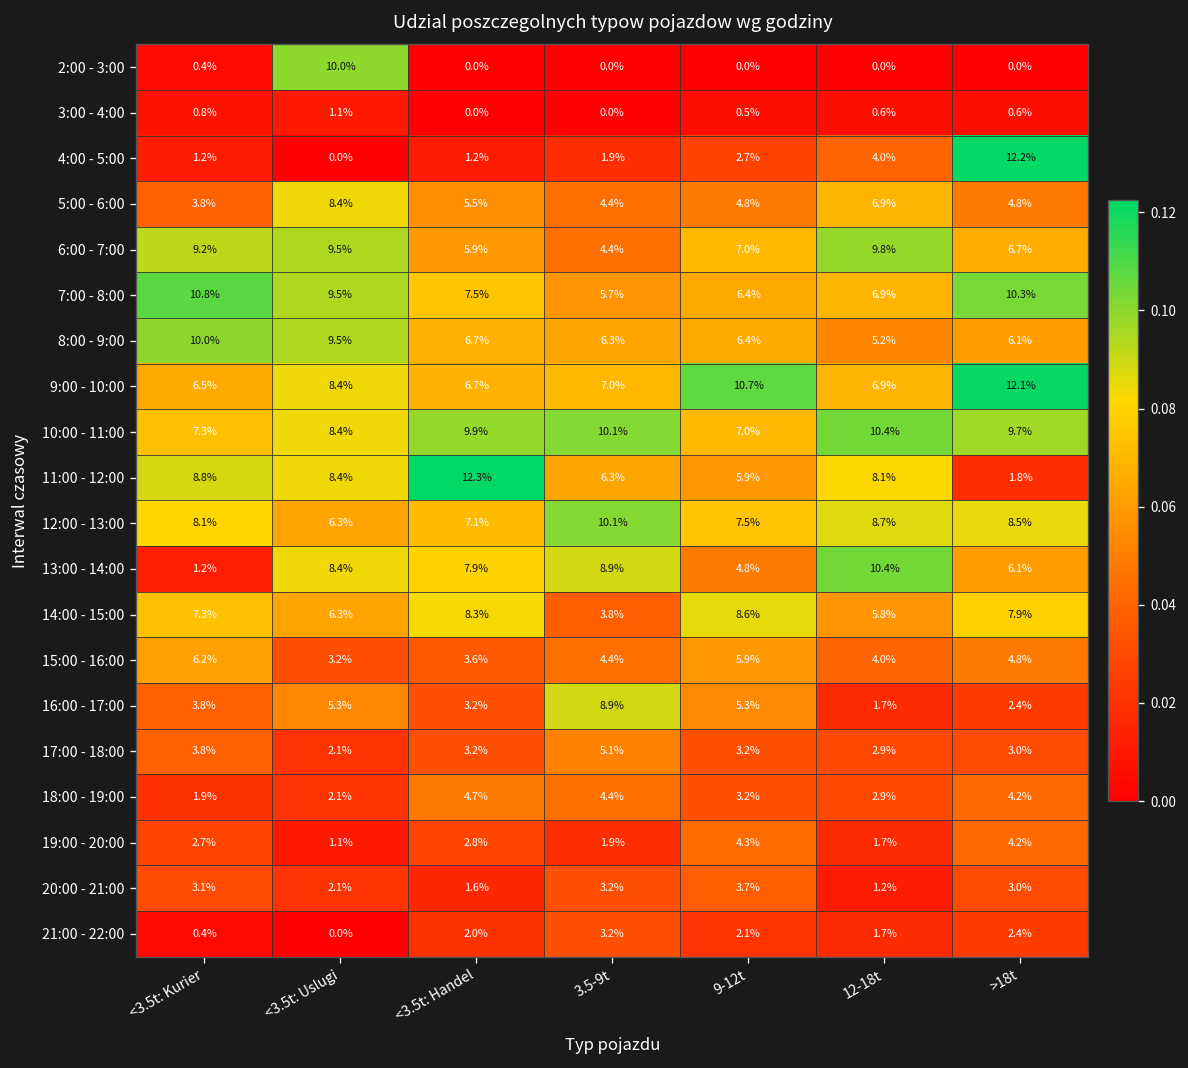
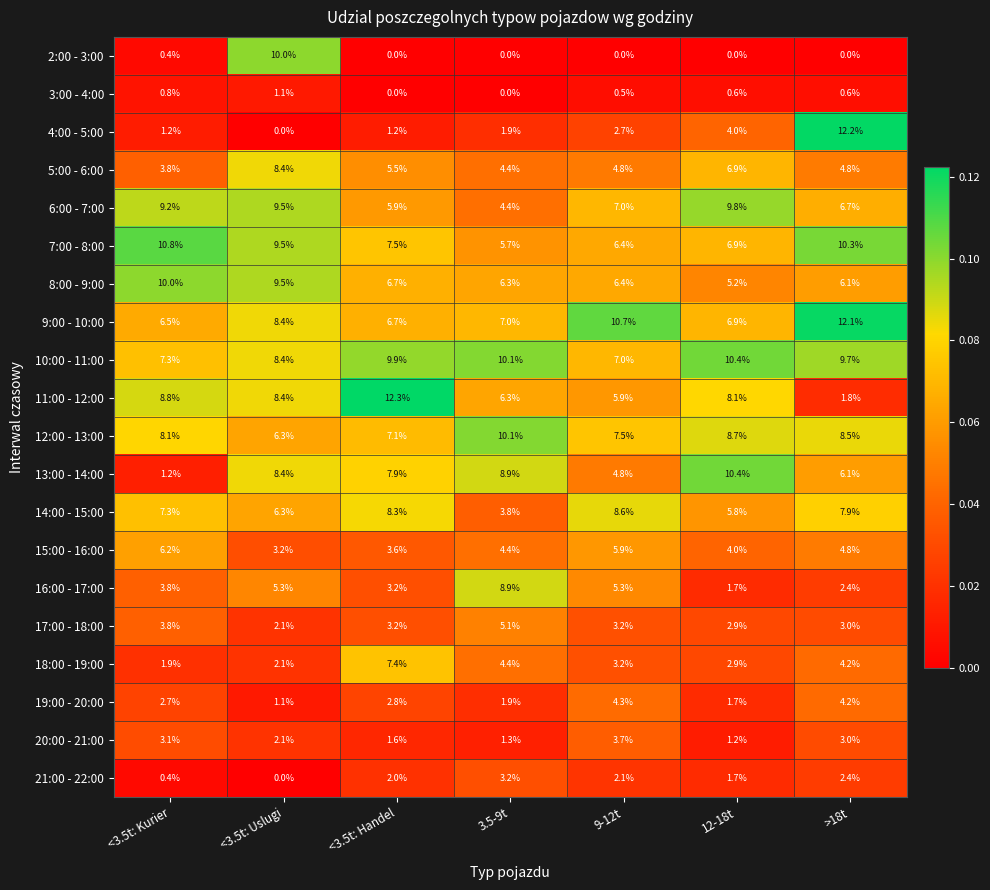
  {
    "2:00 - 3:00": {
      "<3.5t: Kurier": "0.4%",
      "<3.5t: Uslugi": "10.0%",
      "<3.5t: Handel": "0.0%",
      "3.5-9t": "0.0%",
      "9-12t": "0.0%",
      "12-18t": "0.0%",
      ">18t": "0.0%"
    },
    "3:00 - 4:00": {
      "<3.5t: Kurier": "0.8%",
      "<3.5t: Uslugi": "1.1%",
      "<3.5t: Handel": "0.0%",
      "3.5-9t": "0.0%",
      "9-12t": "0.5%",
      "12-18t": "0.6%",
      ">18t": "0.6%"
    },
    "4:00 - 5:00": {
      "<3.5t: Kurier": "1.2%",
      "<3.5t: Uslugi": "0.0%",
      "<3.5t: Handel": "1.2%",
      "3.5-9t": "1.9%",
      "9-12t": "2.7%",
      "12-18t": "4.0%",
      ">18t": "12.2%"
    },
    "5:00 - 6:00": {
      "<3.5t: Kurier": "3.8%",
      "<3.5t: Uslugi": "8.4%",
      "<3.5t: Handel": "5.5%",
      "3.5-9t": "4.4%",
      "9-12t": "4.8%",
      "12-18t": "6.9%",
      ">18t": "4.8%"
    },
    "6:00 - 7:00": {
      "<3.5t: Kurier": "9.2%",
      "<3.5t: Uslugi": "9.5%",
      "<3.5t: Handel": "5.9%",
      "3.5-9t": "4.4%",
      "9-12t": "7.0%",
      "12-18t": "9.8%",
      ">18t": "6.7%"
    },
    "7:00 - 8:00": {
      "<3.5t: Kurier": "10.8%",
      "<3.5t: Uslugi": "9.5%",
      "<3.5t: Handel": "7.5%",
      "3.5-9t": "5.7%",
      "9-12t": "6.4%",
      "12-18t": "6.9%",
      ">18t": "10.3%"
    },
    "8:00 - 9:00": {
      "<3.5t: Kurier": "10.0%",
      "<3.5t: Uslugi": "9.5%",
      "<3.5t: Handel": "6.7%",
      "3.5-9t": "6.3%",
      "9-12t": "6.4%",
      "12-18t": "5.2%",
      ">18t": "6.1%"
    },
    "9:00 - 10:00": {
      "<3.5t: Kurier": "6.5%",
      "<3.5t: Uslugi": "8.4%",
      "<3.5t: Handel": "6.7%",
      "3.5-9t": "7.0%",
      "9-12t": "10.7%",
      "12-18t": "6.9%",
      ">18t": "12.1%"
    },
    "10:00 - 11:00": {
      "<3.5t: Kurier": "7.3%",
      "<3.5t: Uslugi": "8.4%",
      "<3.5t: Handel": "9.9%",
      "3.5-9t": "10.1%",
      "9-12t": "7.0%",
      "12-18t": "10.4%",
      ">18t": "9.7%"
    },
    "11:00 - 12:00": {
      "<3.5t: Kurier": "8.8%",
      "<3.5t: Uslugi": "8.4%",
      "<3.5t: Handel": "12.3%",
      "3.5-9t": "6.3%",
      "9-12t": "5.9%",
      "12-18t": "8.1%",
      ">18t": "1.8%"
    },
    "12:00 - 13:00": {
      "<3.5t: Kurier": "8.1%",
      "<3.5t: Uslugi": "6.3%",
      "<3.5t: Handel": "7.1%",
      "3.5-9t": "10.1%",
      "9-12t": "7.5%",
      "12-18t": "8.7%",
      ">18t": "8.5%"
    },
    "13:00 - 14:00": {
      "<3.5t: Kurier": "1.2%",
      "<3.5t: Uslugi": "8.4%",
      "<3.5t: Handel": "7.9%",
      "3.5-9t": "8.9%",
      "9-12t": "4.8%",
      "12-18t": "10.4%",
      ">18t": "6.1%"
    },
    "14:00 - 15:00": {
      "<3.5t: Kurier": "7.3%",
      "<3.5t: Uslugi": "6.3%",
      "<3.5t: Handel": "8.3%",
      "3.5-9t": "3.8%",
      "9-12t": "8.6%",
      "12-18t": "5.8%",
      ">18t": "7.9%"
    },
    "15:00 - 16:00": {
      "<3.5t: Kurier": "6.2%",
      "<3.5t: Uslugi": "3.2%",
      "<3.5t: Handel": "3.6%",
      "3.5-9t": "4.4%",
      "9-12t": "5.9%",
      "12-18t": "4.0%",
      ">18t": "4.8%"
    },
    "16:00 - 17:00": {
      "<3.5t: Kurier": "3.8%",
      "<3.5t: Uslugi": "5.3%",
      "<3.5t: Handel": "3.2%",
      "3.5-9t": "8.9%",
      "9-12t": "5.3%",
      "12-18t": "1.7%",
      ">18t": "2.4%"
    },
    "17:00 - 18:00": {
      "<3.5t: Kurier": "3.8%",
      "<3.5t: Uslugi": "2.1%",
      "<3.5t: Handel": "3.2%",
      "3.5-9t": "5.1%",
      "9-12t": "3.2%",
      "12-18t": "2.9%",
      ">18t": "3.0%"
    },
    "18:00 - 19:00": {
      "<3.5t: Kurier": "1.9%",
      "<3.5t: Uslugi": "2.1%",
-     "<3.5t: Handel": "4.7%",
+     "<3.5t: Handel": "7.4%",
      "3.5-9t": "4.4%",
      "9-12t": "3.2%",
      "12-18t": "2.9%",
      ">18t": "4.2%"
    },
    "19:00 - 20:00": {
      "<3.5t: Kurier": "2.7%",
      "<3.5t: Uslugi": "1.1%",
      "<3.5t: Handel": "2.8%",
      "3.5-9t": "1.9%",
      "9-12t": "4.3%",
      "12-18t": "1.7%",
      ">18t": "4.2%"
    },
    "20:00 - 21:00": {
      "<3.5t: Kurier": "3.1%",
      "<3.5t: Uslugi": "2.1%",
      "<3.5t: Handel": "1.6%",
-     "3.5-9t": "3.2%",
+     "3.5-9t": "1.3%",
      "9-12t": "3.7%",
      "12-18t": "1.2%",
      ">18t": "3.0%"
    },
    "21:00 - 22:00": {
      "<3.5t: Kurier": "0.4%",
      "<3.5t: Uslugi": "0.0%",
      "<3.5t: Handel": "2.0%",
      "3.5-9t": "3.2%",
      "9-12t": "2.1%",
      "12-18t": "1.7%",
      ">18t": "2.4%"
    }
  }
